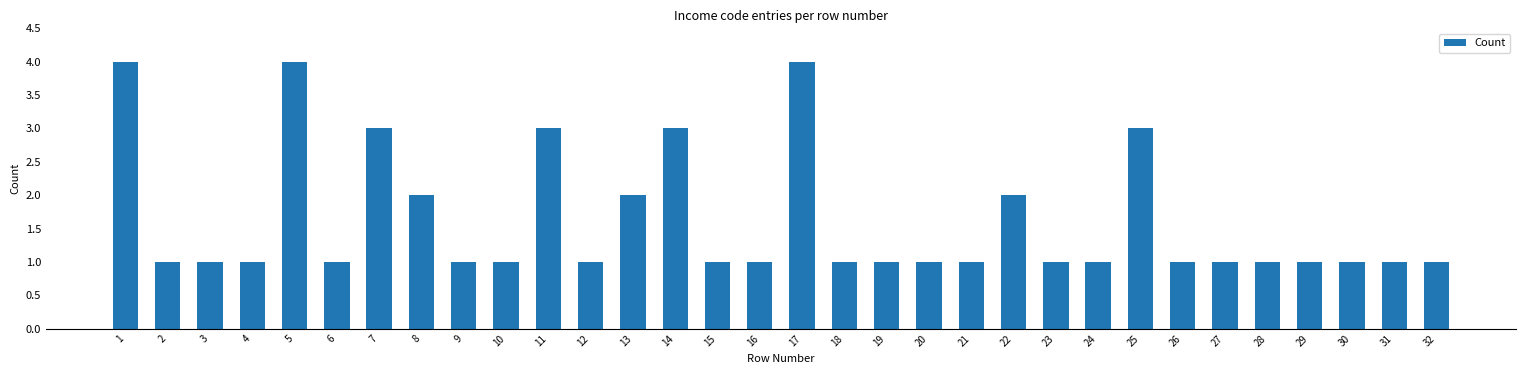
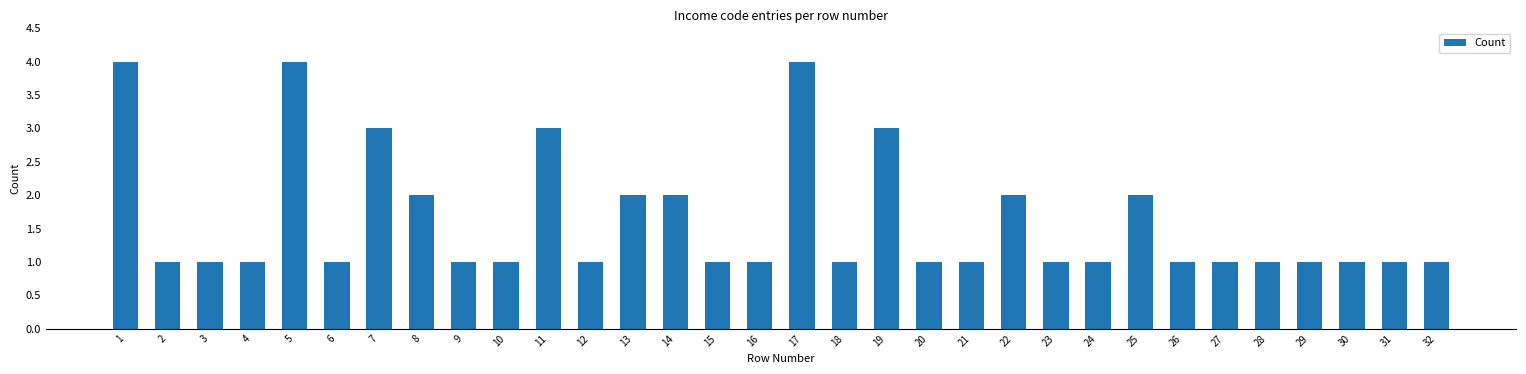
  {
    "1": 4,
    "2": 1,
    "3": 1,
    "4": 1,
    "5": 4,
    "6": 1,
    "7": 3,
    "8": 2,
    "9": 1,
    "10": 1,
    "11": 3,
    "12": 1,
    "13": 2,
-   "14": 3,
+   "14": 2,
    "15": 1,
    "16": 1,
    "17": 4,
    "18": 1,
-   "19": 1,
+   "19": 3,
    "20": 1,
    "21": 1,
    "22": 2,
    "23": 1,
    "24": 1,
-   "25": 3,
+   "25": 2,
    "26": 1,
    "27": 1,
    "28": 1,
    "29": 1,
    "30": 1,
    "31": 1,
    "32": 1
  }
